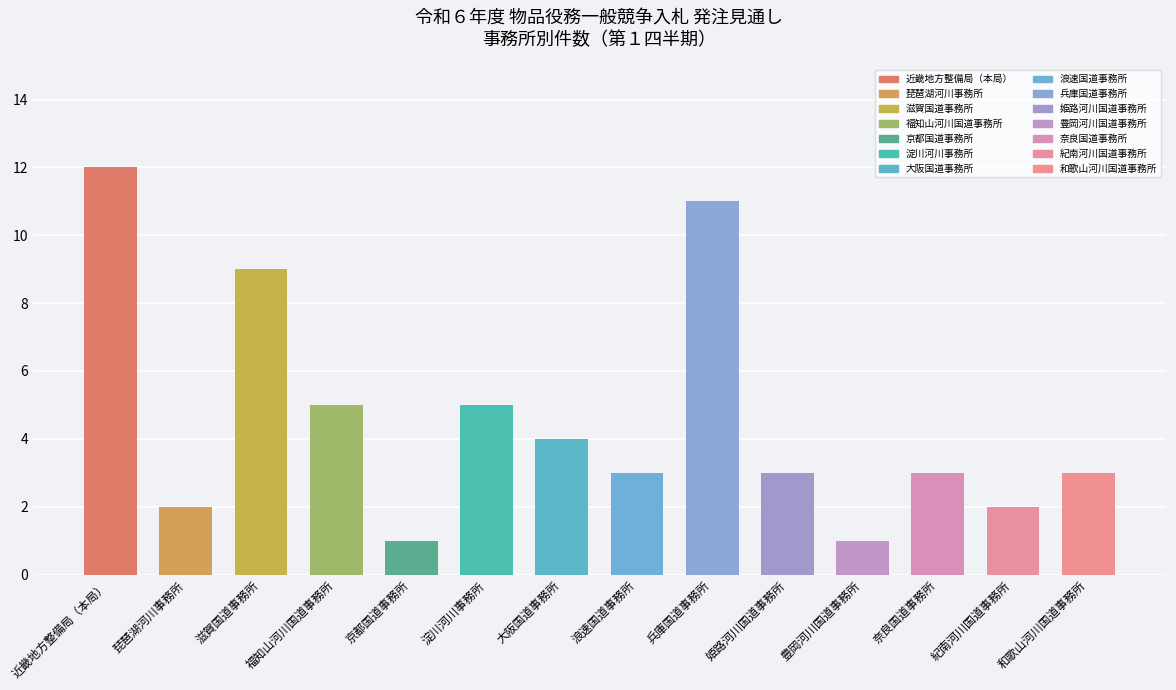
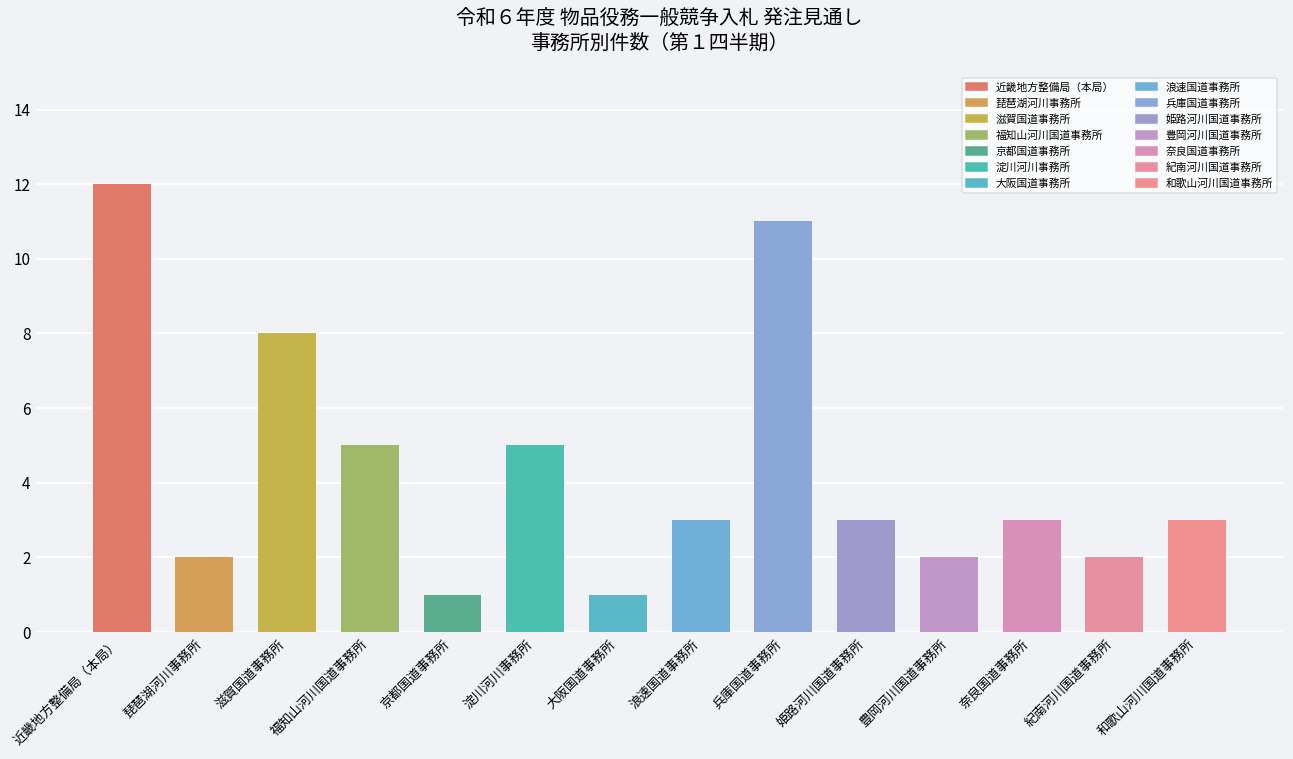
  {
    "近畿地方整備局（本局）": 12,
    "琵琶湖河川事務所": 2,
-   "滋賀国道事務所": 9,
+   "滋賀国道事務所": 8,
    "福知山河川国道事務所": 5,
    "京都国道事務所": 1,
    "淀川河川事務所": 5,
-   "大阪国道事務所": 4,
+   "大阪国道事務所": 1,
    "浪速国道事務所": 3,
    "兵庫国道事務所": 11,
    "姫路河川国道事務所": 3,
-   "豊岡河川国道事務所": 1,
+   "豊岡河川国道事務所": 2,
    "奈良国道事務所": 3,
    "紀南河川国道事務所": 2,
    "和歌山河川国道事務所": 3
  }
